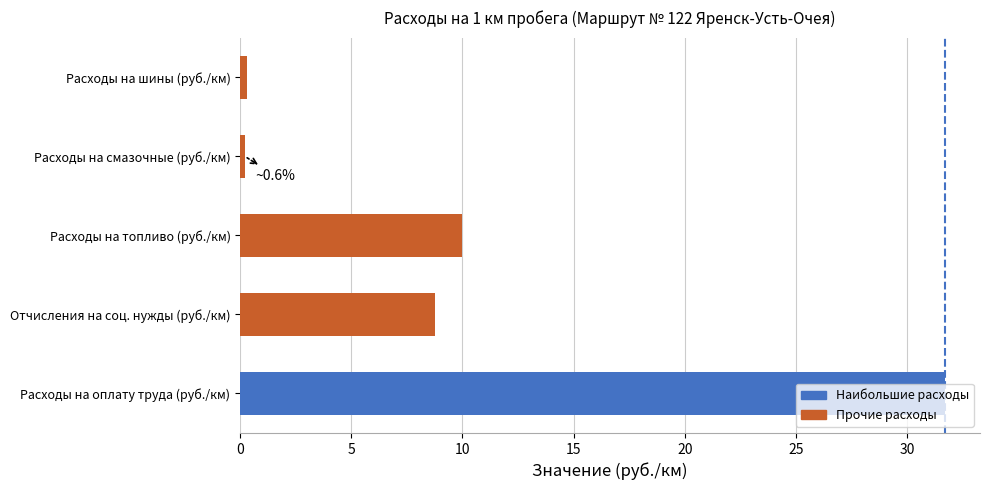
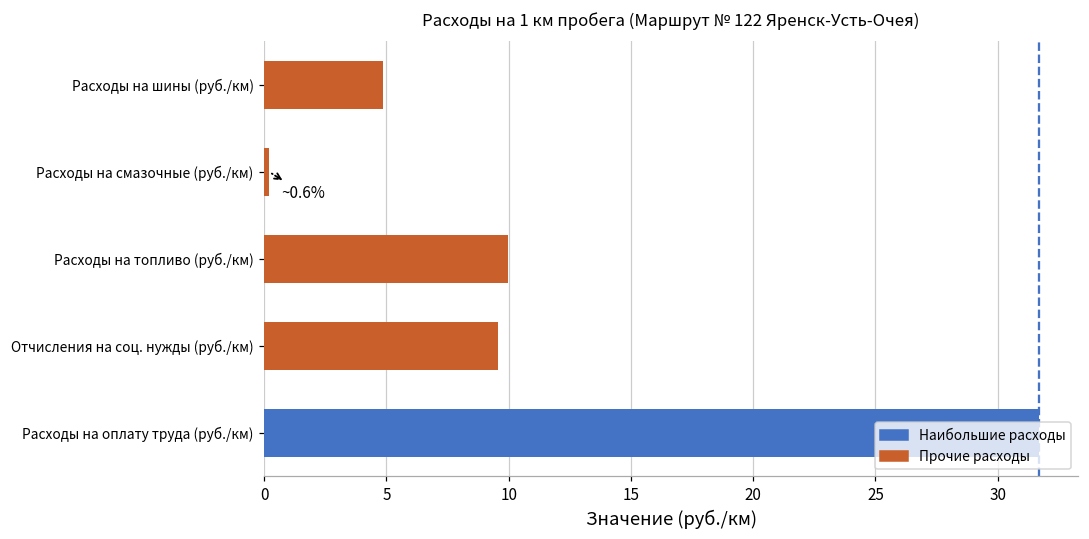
  {
-   "Расходы на шины (руб./км)": 0.3,
+   "Расходы на шины (руб./км)": 4.9,
    "Расходы на топливо (руб./км)": 10.0,
-   "Отчисления на соц. нужды (руб./км)": 8.8
+   "Отчисления на соц. нужды (руб./км)": 9.6
  }
